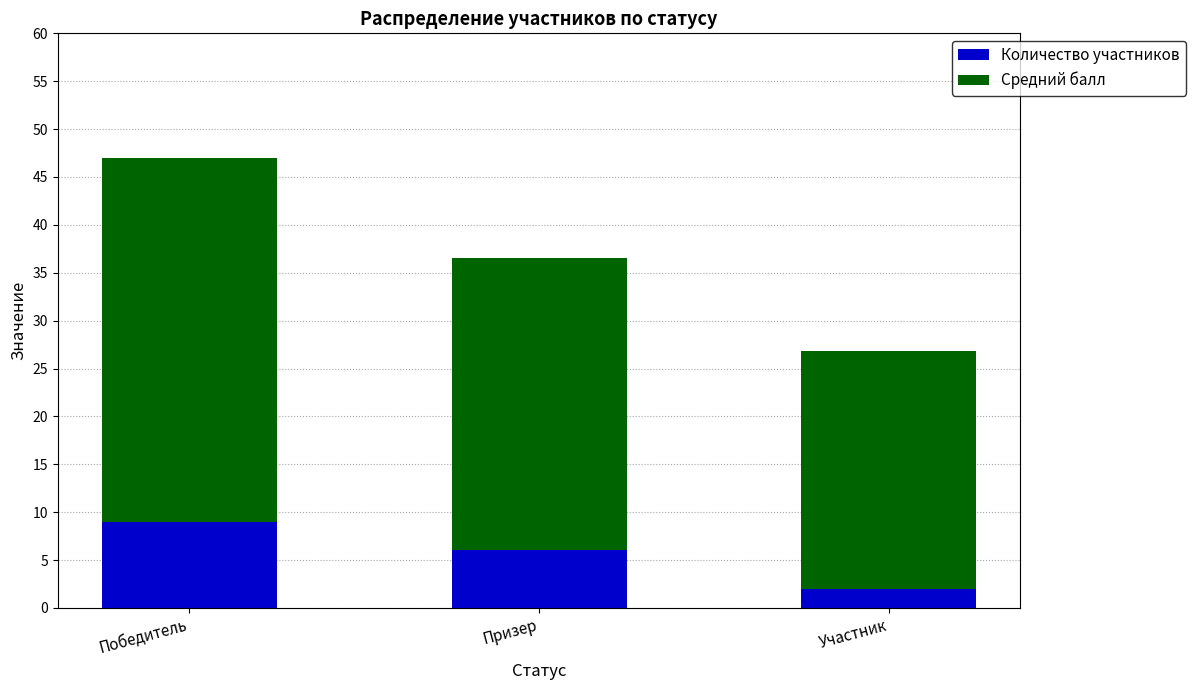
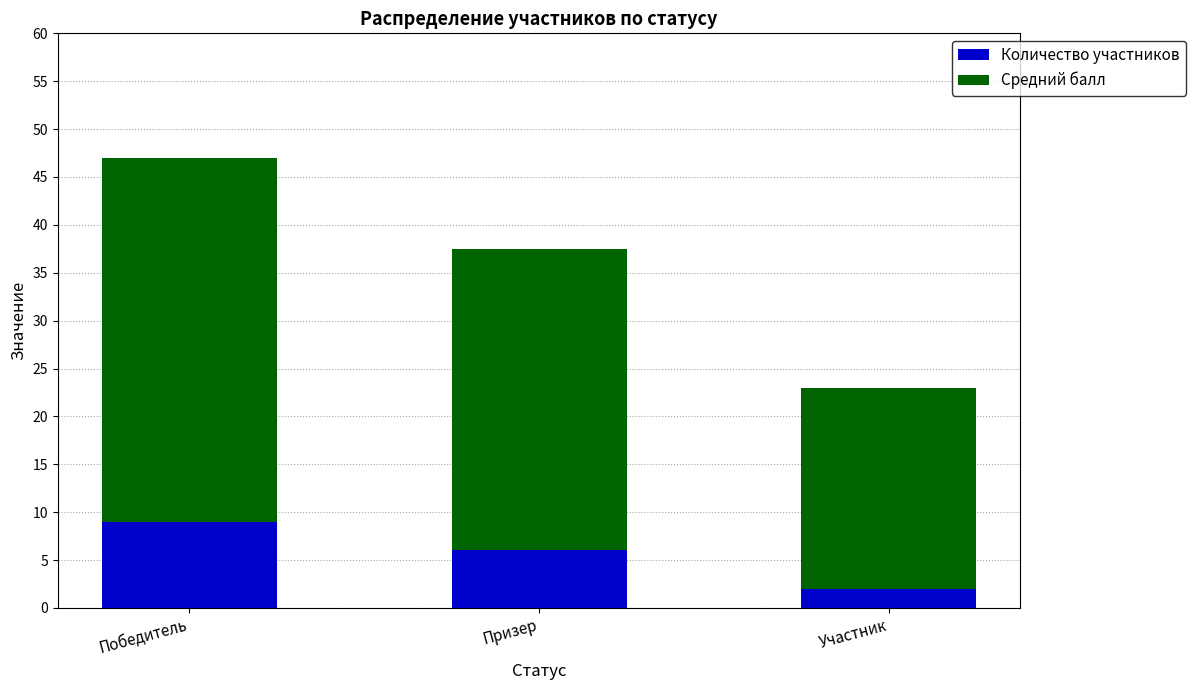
  {
    "Количество участников": {
      "Победитель": 9,
      "Призер": 6,
      "Участник": 2
    },
    "Средний балл": {
      "Победитель": 38,
-     "Призер": 31,
-     "Участник": 25
+     "Призер": 32,
+     "Участник": 21
    }
  }
